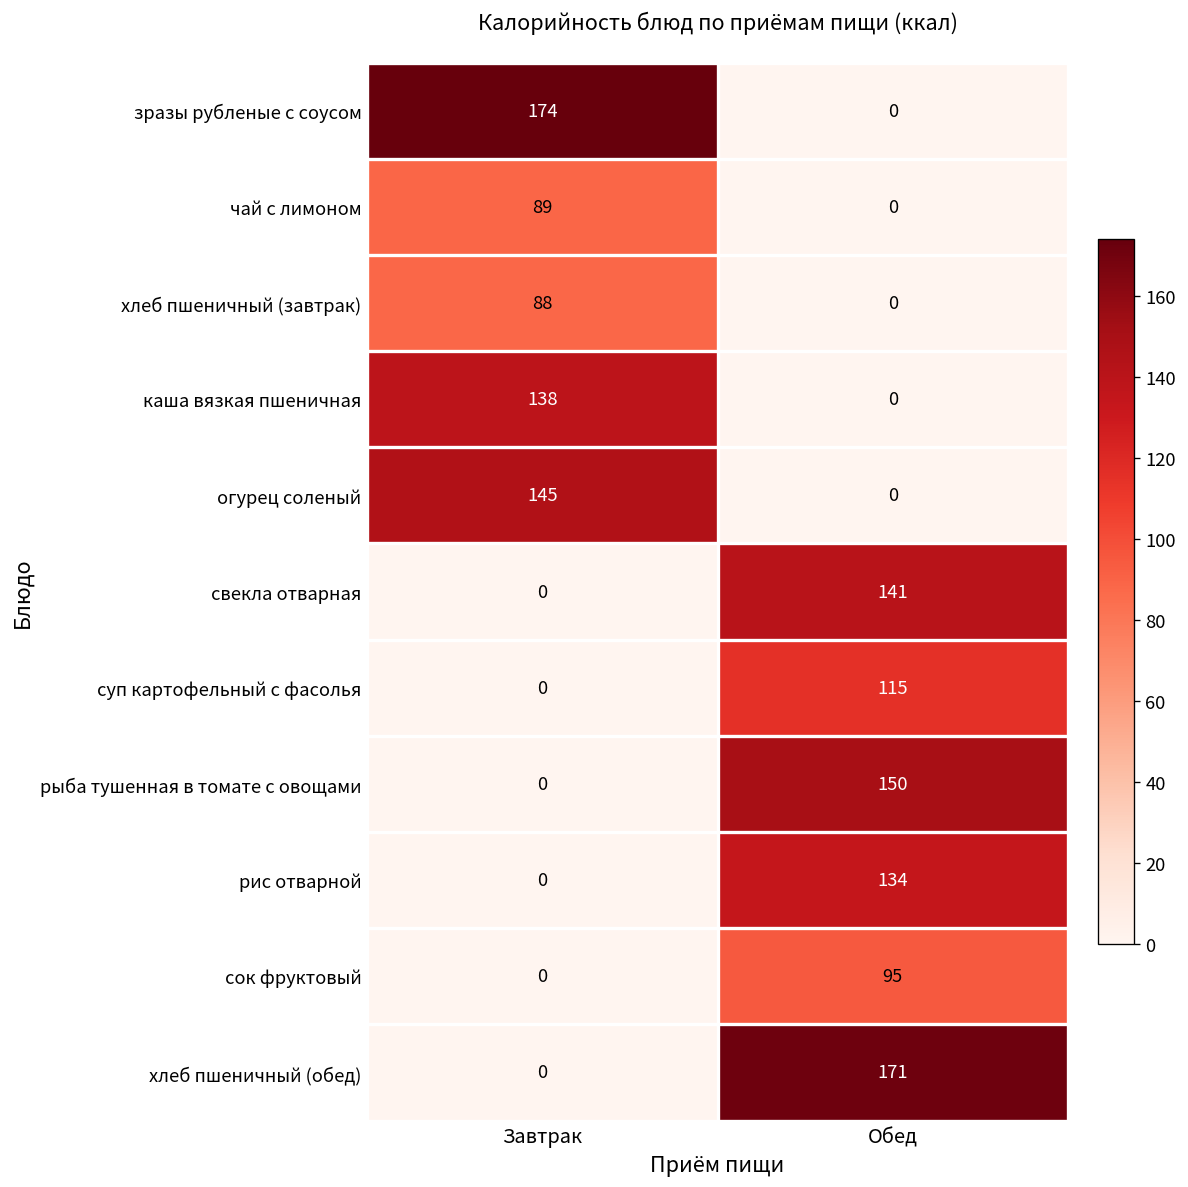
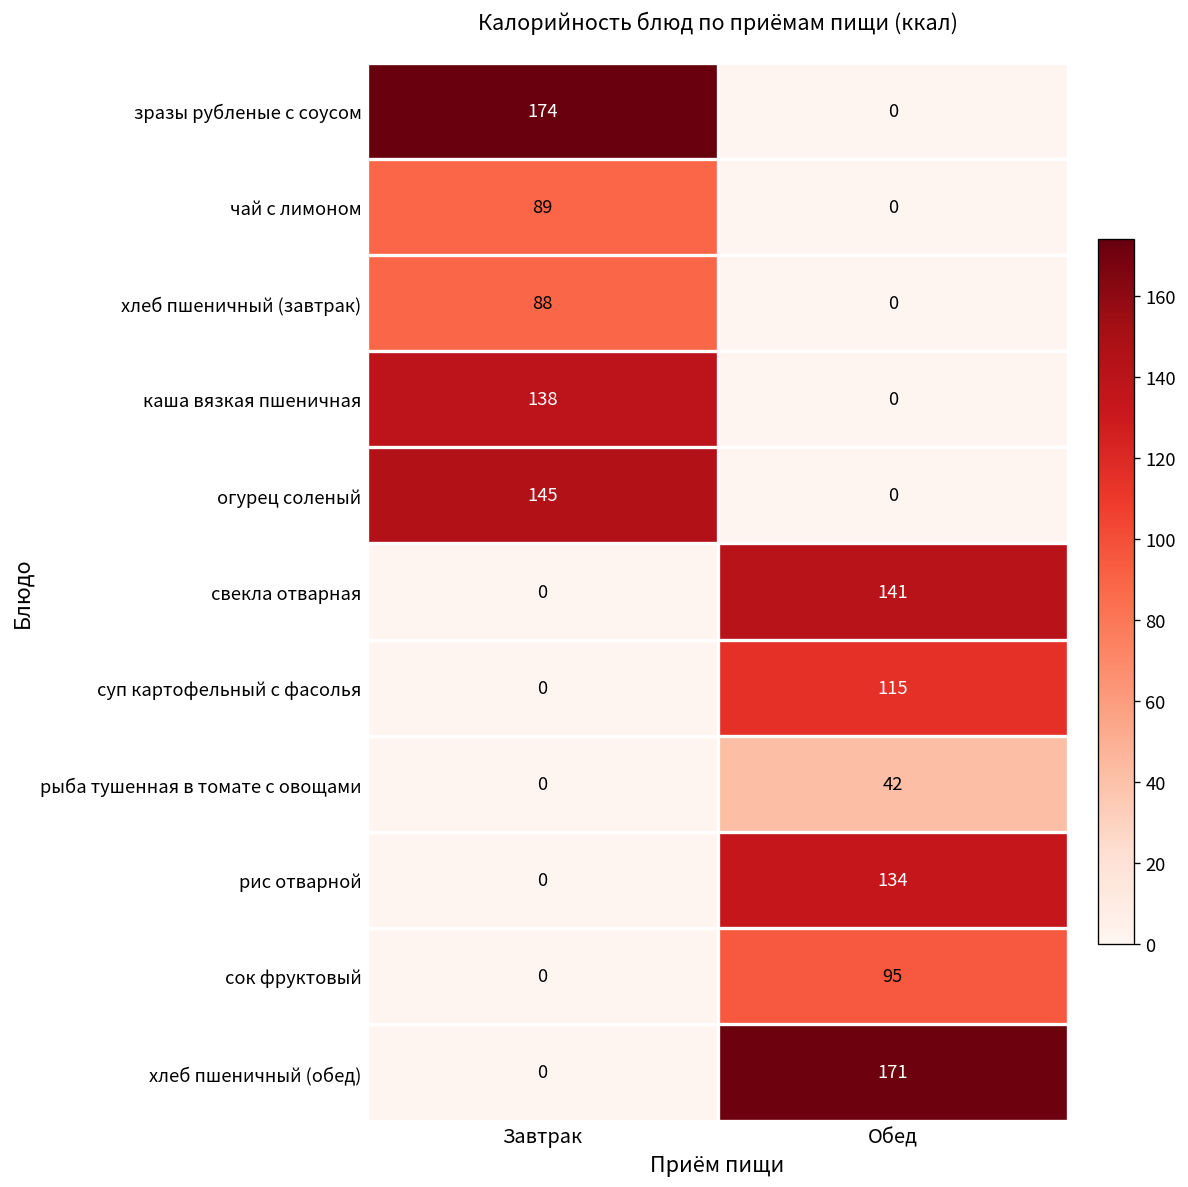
  {
    "зразы рубленые с соусом": {
      "Завтрак": 174,
      "Обед": 0
    },
    "чай с лимоном": {
      "Завтрак": 89,
      "Обед": 0
    },
    "хлеб пшеничный (завтрак)": {
      "Завтрак": 88,
      "Обед": 0
    },
    "каша вязкая пшеничная": {
      "Завтрак": 138,
      "Обед": 0
    },
    "огурец соленый": {
      "Завтрак": 145,
      "Обед": 0
    },
    "свекла отварная": {
      "Завтрак": 0,
      "Обед": 141
    },
    "суп картофельный с фасолья": {
      "Завтрак": 0,
      "Обед": 115
    },
    "рыба тушенная в томате с овощами": {
      "Завтрак": 0,
-     "Обед": 150
+     "Обед": 42
    },
    "рис отварной": {
      "Завтрак": 0,
      "Обед": 134
    },
    "сок фруктовый": {
      "Завтрак": 0,
      "Обед": 95
    },
    "хлеб пшеничный (обед)": {
      "Завтрак": 0,
      "Обед": 171
    }
  }
